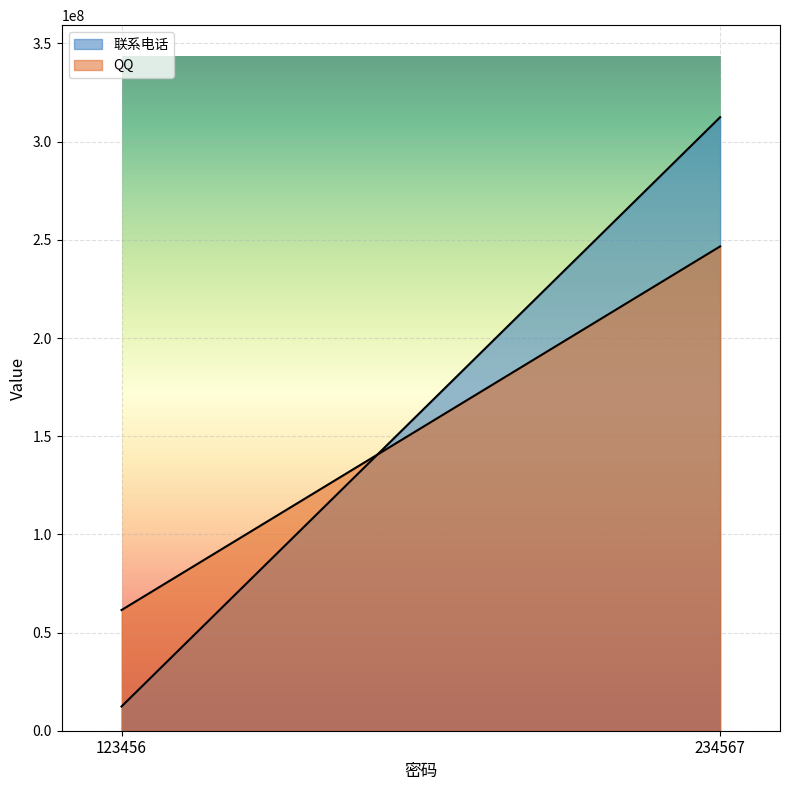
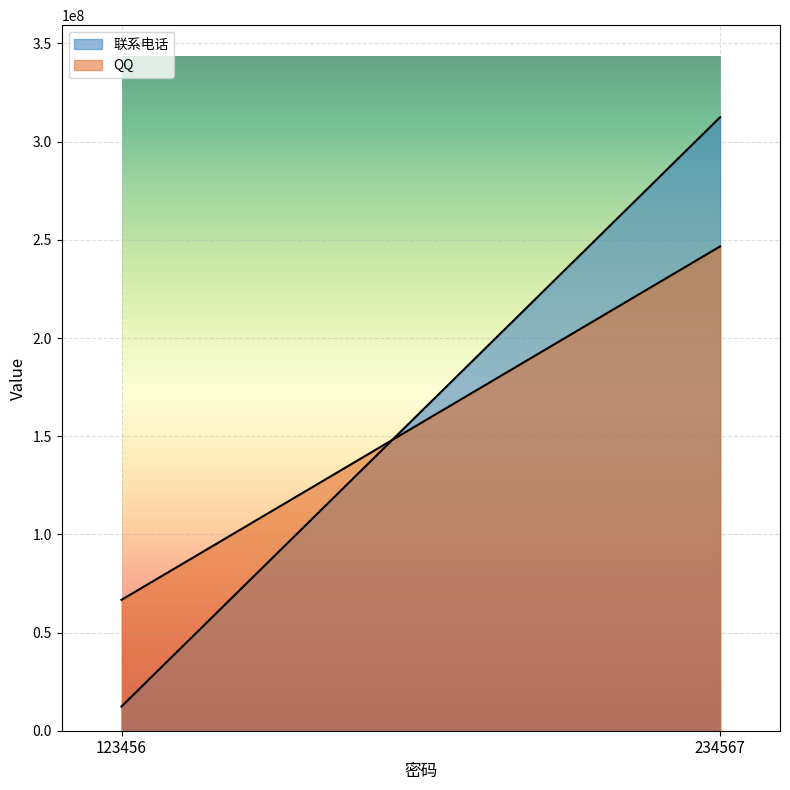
  {
    "联系电话": {
      "123456": 12000000,
      "234567": 312000000
    },
    "QQ": {
-     "123456": 61000000,
+     "123456": 67000000,
      "234567": 247000000
    }
  }
